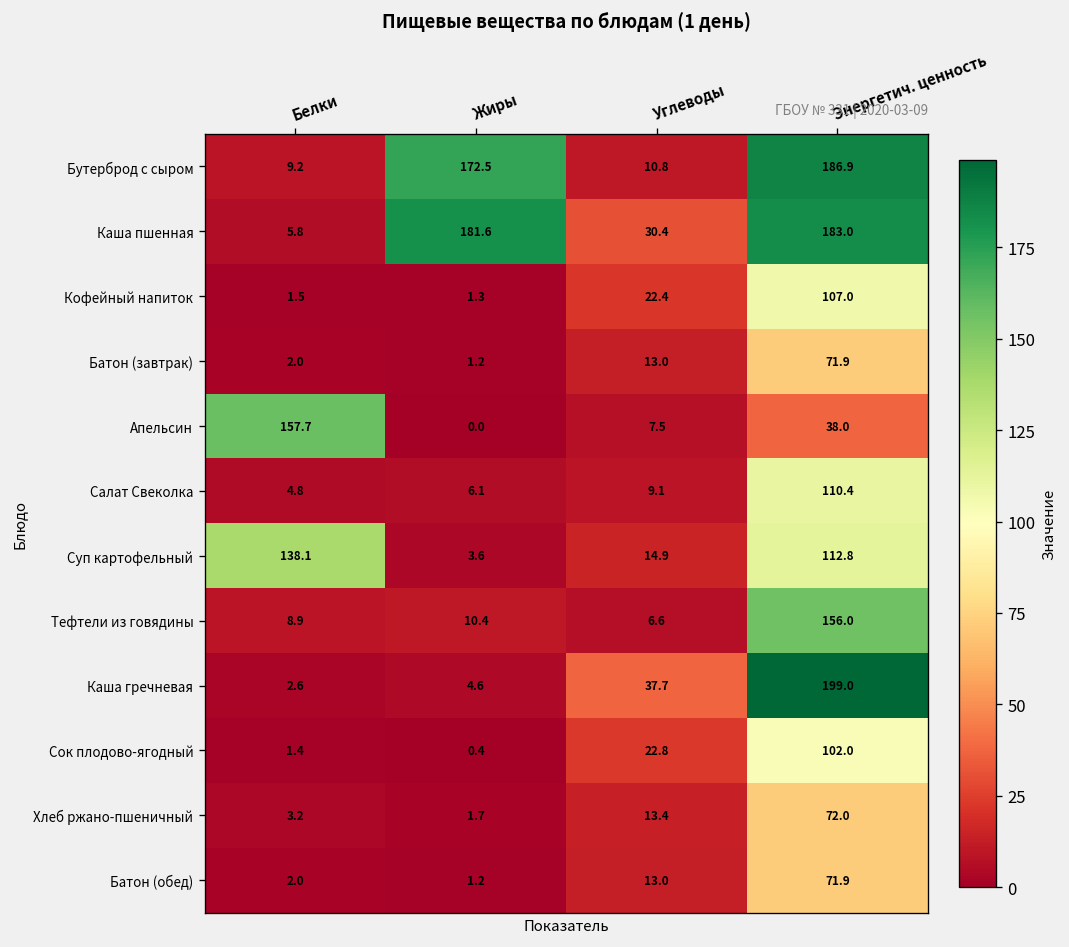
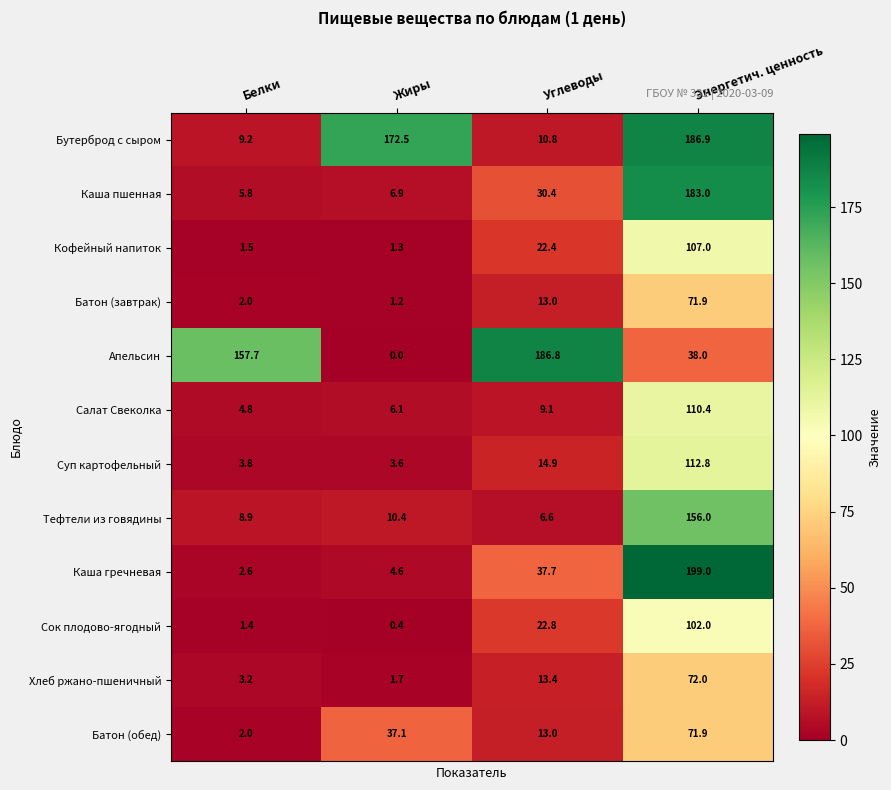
  {
    "Бутерброд с сыром": {
      "Белки": 9.2,
      "Жиры": 172.5,
      "Углеводы": 10.8,
      "Энергетич. ценность": 186.9
    },
    "Каша пшенная": {
      "Белки": 5.8,
-     "Жиры": 181.6,
+     "Жиры": 6.9,
      "Углеводы": 30.4,
      "Энергетич. ценность": 183.0
    },
    "Кофейный напиток": {
      "Белки": 1.5,
      "Жиры": 1.3,
      "Углеводы": 22.4,
      "Энергетич. ценность": 107.0
    },
    "Батон (завтрак)": {
      "Белки": 2.0,
      "Жиры": 1.2,
      "Углеводы": 13.0,
      "Энергетич. ценность": 71.9
    },
    "Апельсин": {
      "Белки": 157.7,
      "Жиры": 0.0,
-     "Углеводы": 7.5,
+     "Углеводы": 186.8,
      "Энергетич. ценность": 38.0
    },
    "Салат Свеколка": {
      "Белки": 4.8,
      "Жиры": 6.1,
      "Углеводы": 9.1,
      "Энергетич. ценность": 110.4
    },
    "Суп картофельный": {
-     "Белки": 138.1,
+     "Белки": 3.8,
      "Жиры": 3.6,
      "Углеводы": 14.9,
      "Энергетич. ценность": 112.8
    },
    "Тефтели из говядины": {
      "Белки": 8.9,
      "Жиры": 10.4,
      "Углеводы": 6.6,
      "Энергетич. ценность": 156.0
    },
    "Каша гречневая": {
      "Белки": 2.6,
      "Жиры": 4.6,
      "Углеводы": 37.7,
      "Энергетич. ценность": 199.0
    },
    "Сок плодово-ягодный": {
      "Белки": 1.4,
      "Жиры": 0.4,
      "Углеводы": 22.8,
      "Энергетич. ценность": 102.0
    },
    "Хлеб ржано-пшеничный": {
      "Белки": 3.2,
      "Жиры": 1.7,
      "Углеводы": 13.4,
      "Энергетич. ценность": 72.0
    },
    "Батон (обед)": {
      "Белки": 2.0,
-     "Жиры": 1.2,
+     "Жиры": 37.1,
      "Углеводы": 13.0,
      "Энергетич. ценность": 71.9
    }
  }
